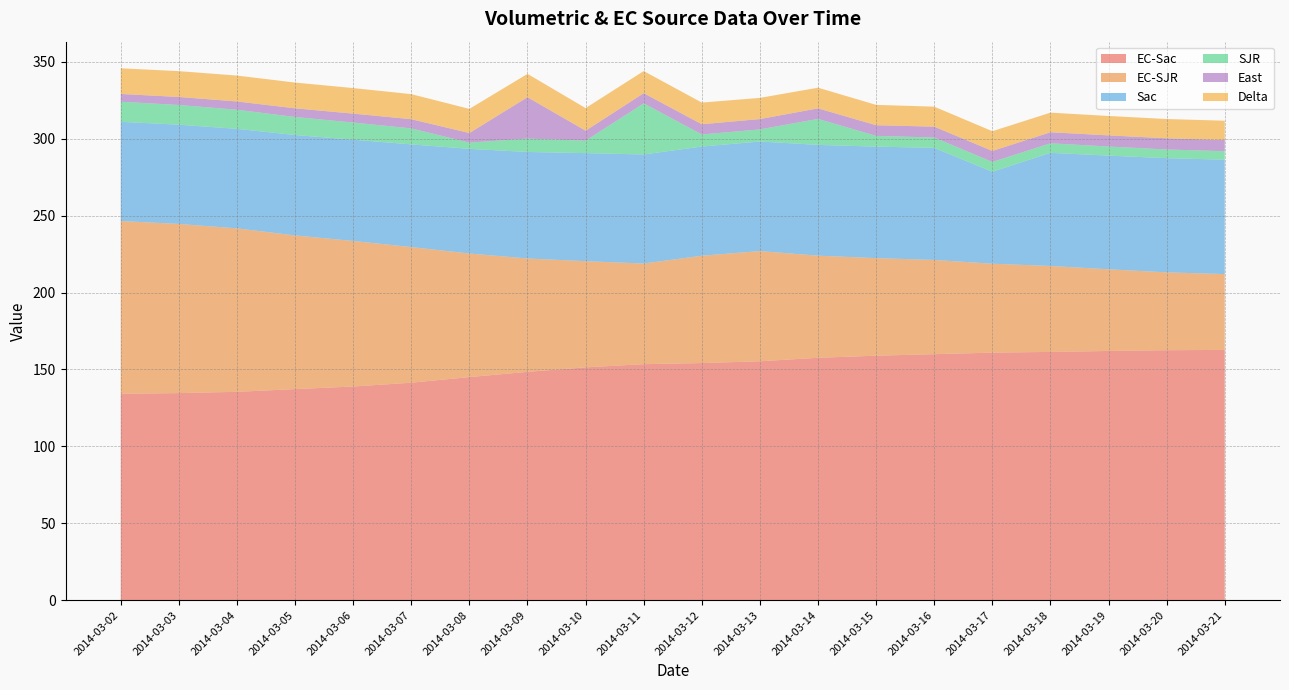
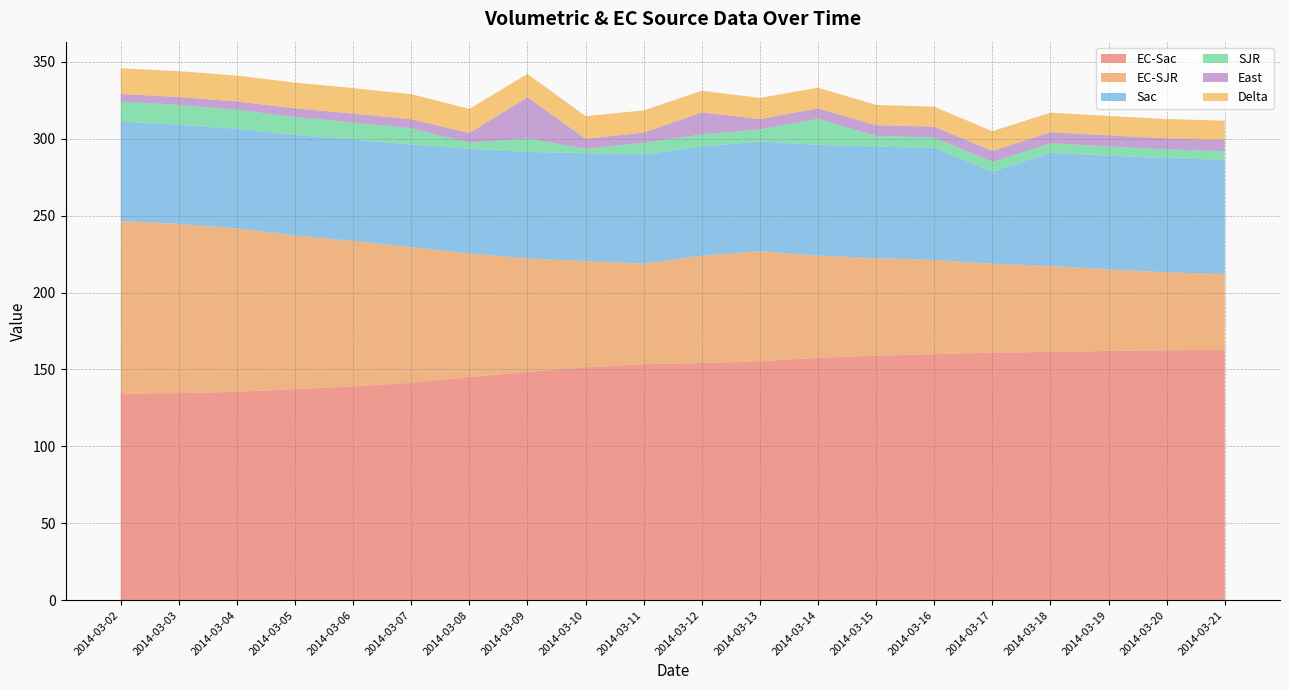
  {
    "Sac": {
      "2014-03-02": 64,
      "2014-03-03": 65,
      "2014-03-04": 65,
      "2014-03-05": 65,
      "2014-03-06": 66,
      "2014-03-07": 67,
      "2014-03-08": 68,
      "2014-03-09": 69,
      "2014-03-10": 70,
      "2014-03-11": 71,
      "2014-03-12": 71,
      "2014-03-13": 71,
      "2014-03-14": 72,
      "2014-03-15": 72,
      "2014-03-16": 73,
      "2014-03-17": 60,
      "2014-03-18": 74,
      "2014-03-19": 74,
      "2014-03-20": 74,
      "2014-03-21": 74
    },
    "SJR": {
      "2014-03-02": 13,
      "2014-03-03": 13,
      "2014-03-04": 12,
      "2014-03-05": 12,
      "2014-03-06": 11,
      "2014-03-07": 10,
      "2014-03-08": 4,
      "2014-03-09": 9,
-     "2014-03-10": 8,
-     "2014-03-11": 33,
+     "2014-03-10": 3,
+     "2014-03-11": 8,
      "2014-03-12": 8,
      "2014-03-13": 8,
      "2014-03-14": 17,
      "2014-03-15": 7,
      "2014-03-16": 7,
      "2014-03-17": 6,
      "2014-03-18": 6,
      "2014-03-19": 6,
      "2014-03-20": 6,
      "2014-03-21": 6
    },
    "East": {
      "2014-03-02": 5,
      "2014-03-03": 5,
      "2014-03-04": 5,
      "2014-03-05": 6,
      "2014-03-06": 6,
      "2014-03-07": 6,
      "2014-03-08": 6,
      "2014-03-09": 27,
      "2014-03-10": 6,
      "2014-03-11": 7,
-     "2014-03-12": 7,
+     "2014-03-12": 14,
      "2014-03-13": 7,
      "2014-03-14": 7,
      "2014-03-15": 7,
      "2014-03-16": 7,
      "2014-03-17": 7,
      "2014-03-18": 7,
      "2014-03-19": 7,
      "2014-03-20": 7,
      "2014-03-21": 7
    }
  }
